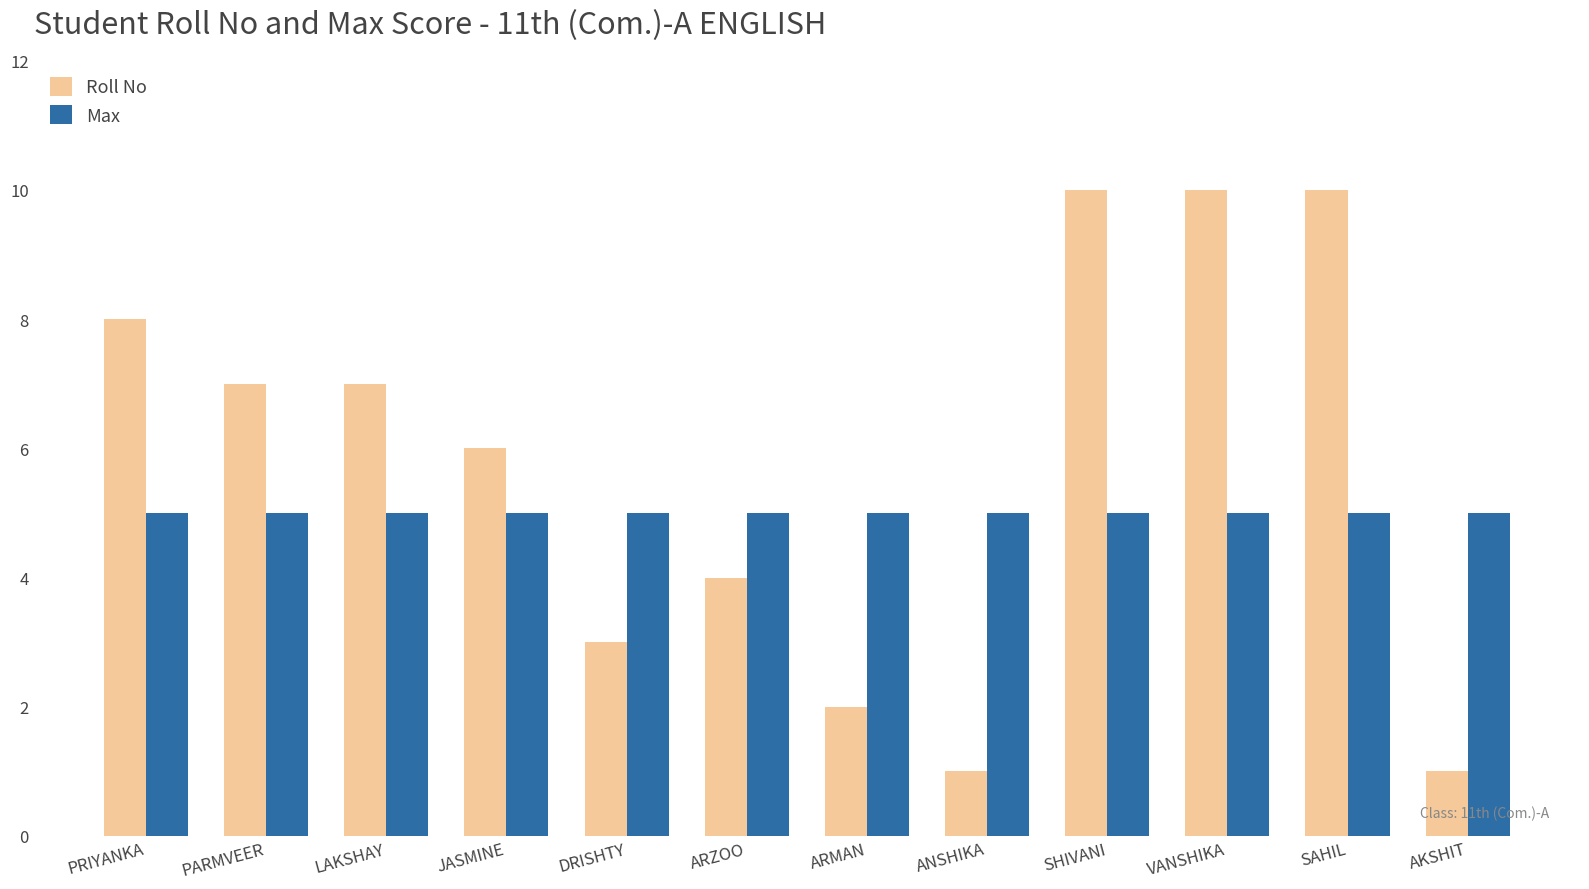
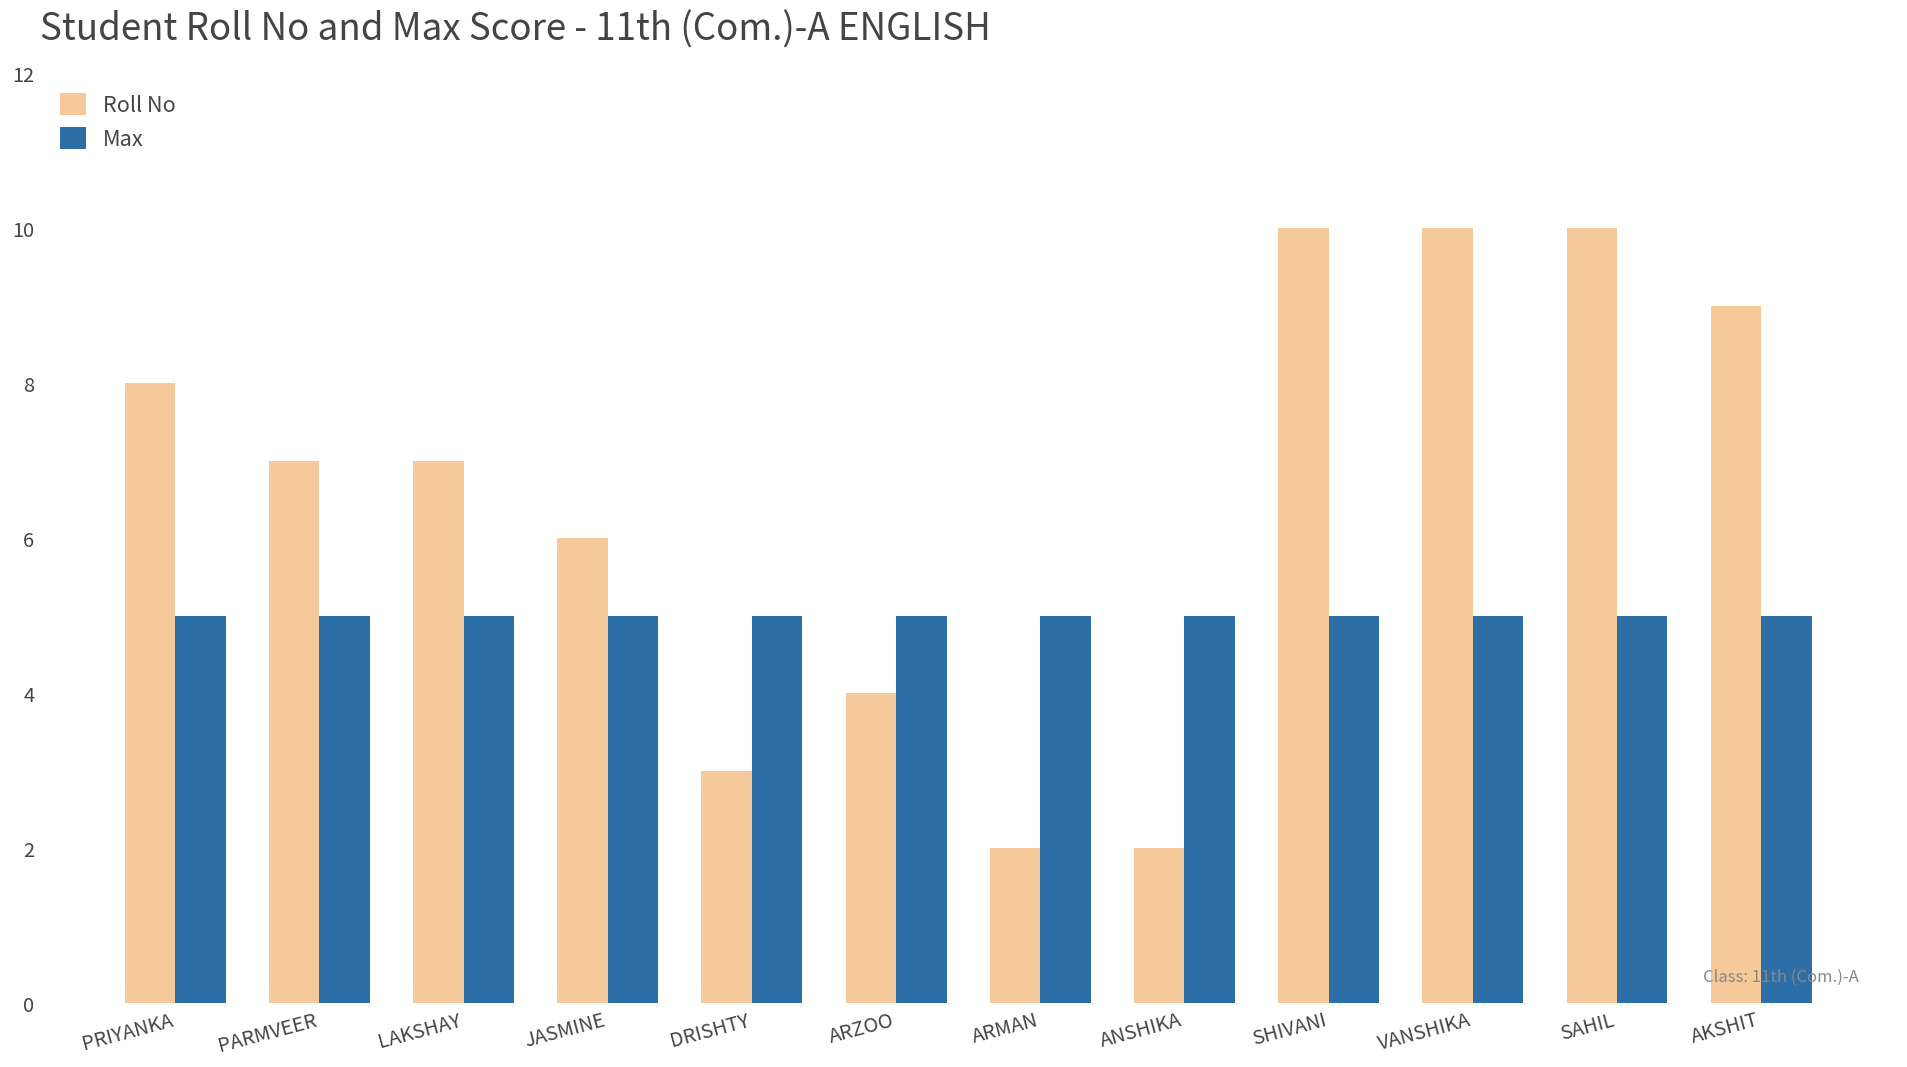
  {
    "Roll No": {
      "PRIYANKA": 8,
      "PARMVEER": 7,
      "LAKSHAY": 7,
      "JASMINE": 6,
      "DRISHTY": 3,
      "ARZOO": 4,
      "ARMAN": 2,
-     "ANSHIKA": 1,
+     "ANSHIKA": 2,
      "SHIVANI": 10,
      "VANSHIKA": 10,
      "SAHIL": 10,
-     "AKSHIT": 1
+     "AKSHIT": 9
    },
    "Max": {
      "PRIYANKA": 5,
      "PARMVEER": 5,
      "LAKSHAY": 5,
      "JASMINE": 5,
      "DRISHTY": 5,
      "ARZOO": 5,
      "ARMAN": 5,
      "ANSHIKA": 5,
      "SHIVANI": 5,
      "VANSHIKA": 5,
      "SAHIL": 5
    }
  }
